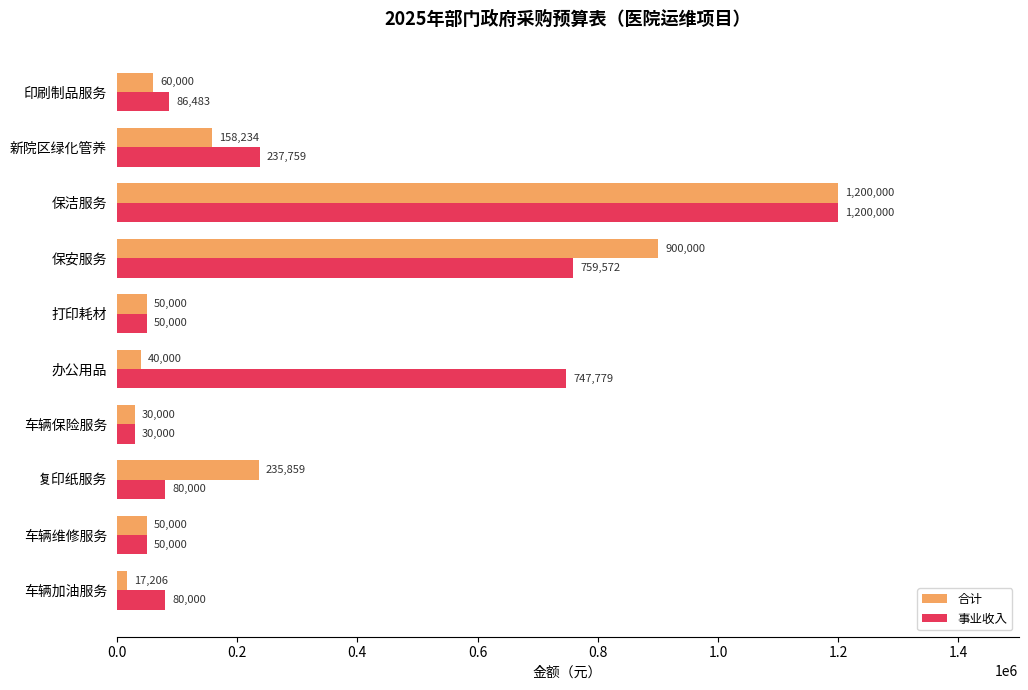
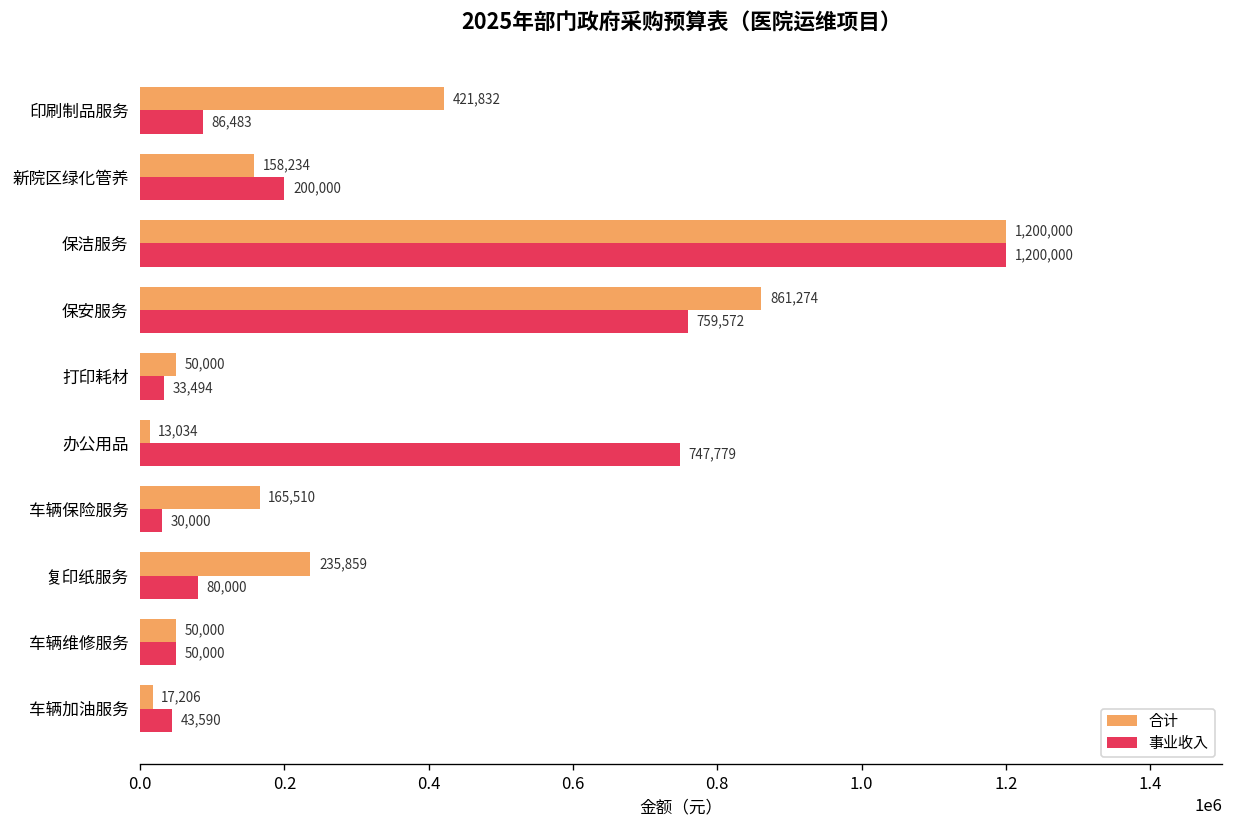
  {
    "合计": {
-     "印刷制品服务": "60,000",
+     "印刷制品服务": "421,832",
      "新院区绿化管养": "158,234",
      "保洁服务": "1,200,000",
-     "保安服务": "900,000",
+     "保安服务": "861,274",
      "打印耗材": "50,000",
-     "办公用品": "40,000",
-     "车辆保险服务": "30,000",
+     "办公用品": "13,034",
+     "车辆保险服务": "165,510",
      "复印纸服务": "235,859",
      "车辆维修服务": "50,000",
      "车辆加油服务": "17,206"
    },
    "事业收入": {
      "印刷制品服务": "86,483",
-     "新院区绿化管养": "237,759",
+     "新院区绿化管养": "200,000",
      "保洁服务": "1,200,000",
      "保安服务": "759,572",
-     "打印耗材": "50,000",
+     "打印耗材": "33,494",
      "办公用品": "747,779",
      "车辆保险服务": "30,000",
      "复印纸服务": "80,000",
      "车辆维修服务": "50,000",
-     "车辆加油服务": "80,000"
+     "车辆加油服务": "43,590"
    }
  }
